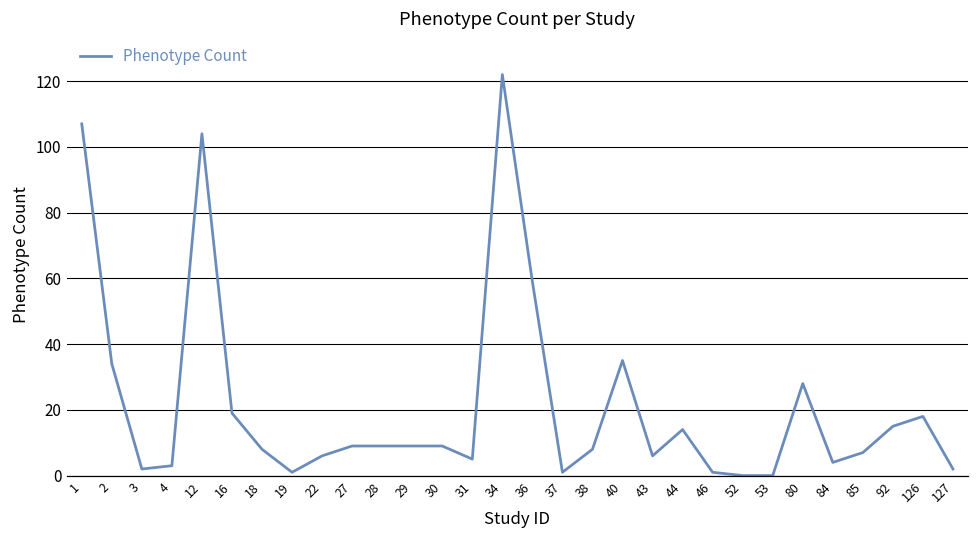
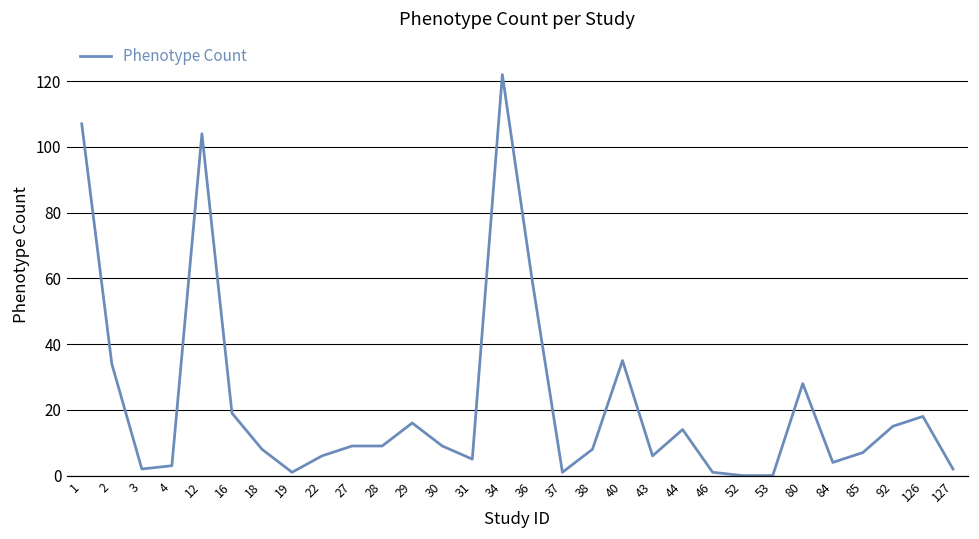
  {
    "1": 107,
    "2": 34,
    "3": 2,
    "4": 3,
    "12": 104,
    "16": 19,
    "18": 8,
    "19": 1,
    "22": 6,
    "27": 9,
    "28": 9,
-   "29": 9,
+   "29": 16,
    "30": 9,
    "31": 5,
    "34": 122,
    "36": 59,
    "37": 1,
    "38": 8,
    "40": 35,
    "43": 6,
    "44": 14,
    "46": 1,
    "52": 0,
    "53": 0,
    "80": 28,
    "84": 4,
    "85": 7,
    "92": 15,
    "126": 18,
    "127": 2
  }
